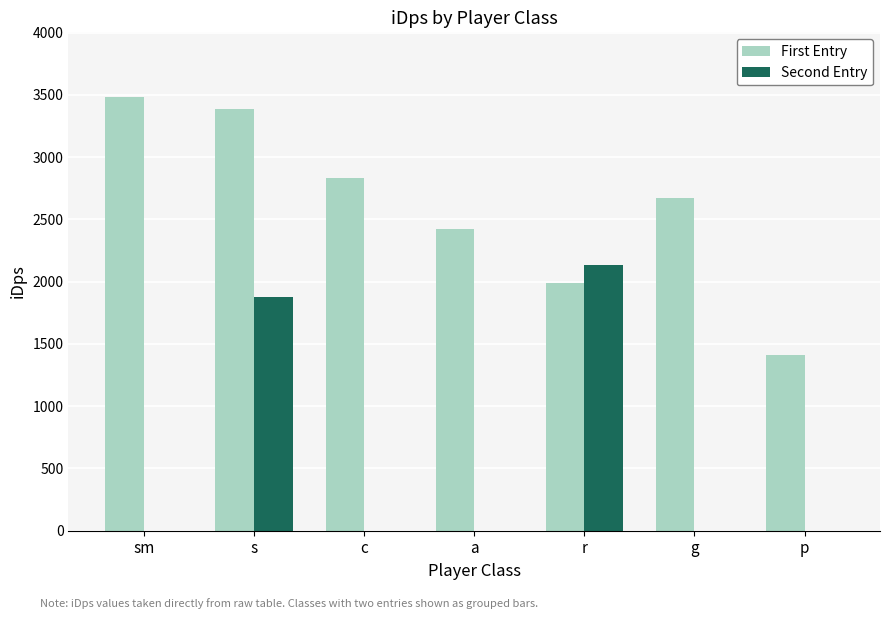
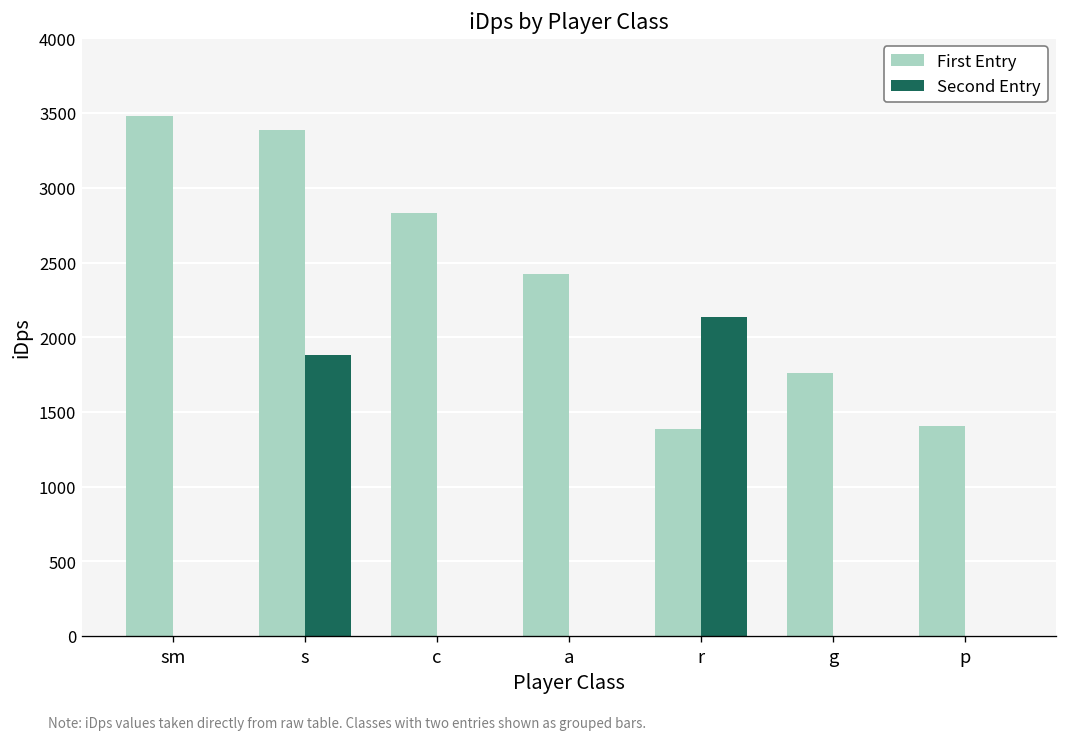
  {
    "First Entry": {
      "sm": 3480,
      "s": 3380,
      "c": 2830,
      "a": 2420,
-     "r": 1990,
-     "g": 2680,
+     "r": 1390,
+     "g": 1760,
      "p": 1410
    },
    "Second Entry": {
      "sm": 0,
      "s": 1880,
      "c": 0,
      "a": 0,
      "r": 2130,
      "g": 0,
      "p": 0
    }
  }
